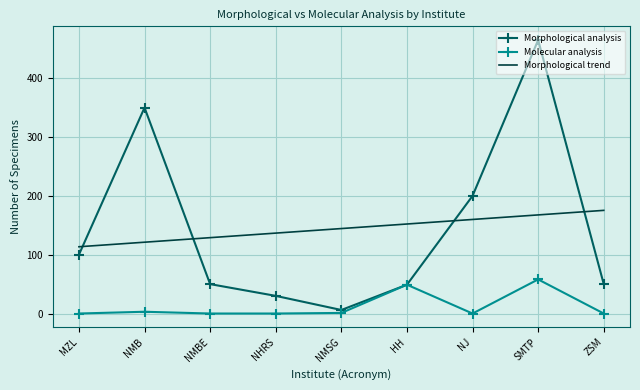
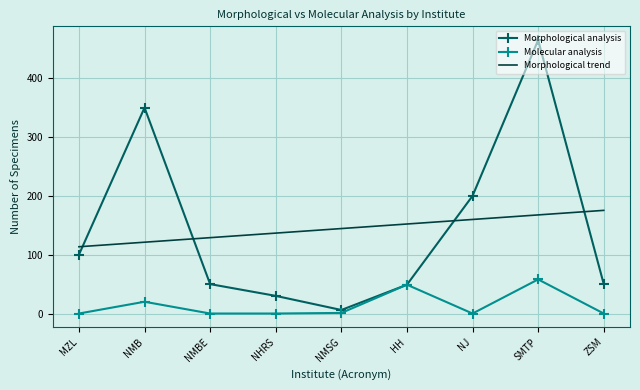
  {
    "Molecular analysis": {
      "MZL": 0,
-     "NMB": 0,
+     "NMB": 20,
      "NMBE": 0,
      "NHRS": 0,
      "NMSG": 0,
      "NJ": 0,
      "SMTP": 60,
      "ZSM": 0
    }
  }
